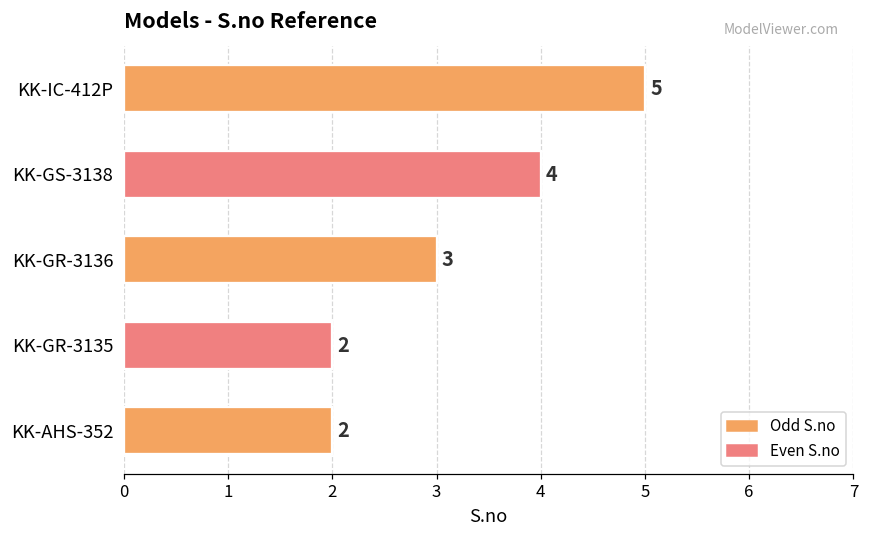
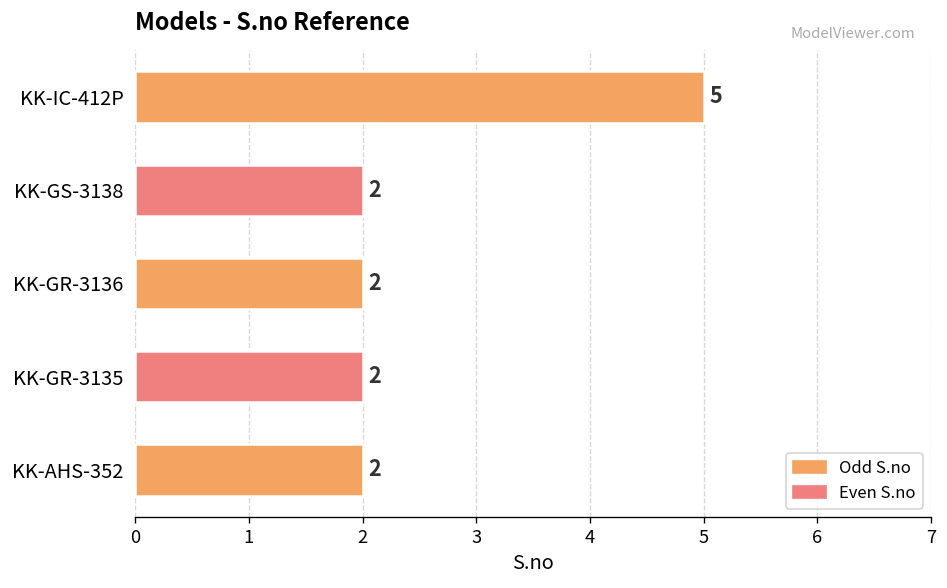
  {
    "KK-IC-412P": 5,
-   "KK-GS-3138": 4,
-   "KK-GR-3136": 3,
+   "KK-GS-3138": 2,
+   "KK-GR-3136": 2,
    "KK-GR-3135": 2,
    "KK-AHS-352": 2
  }
